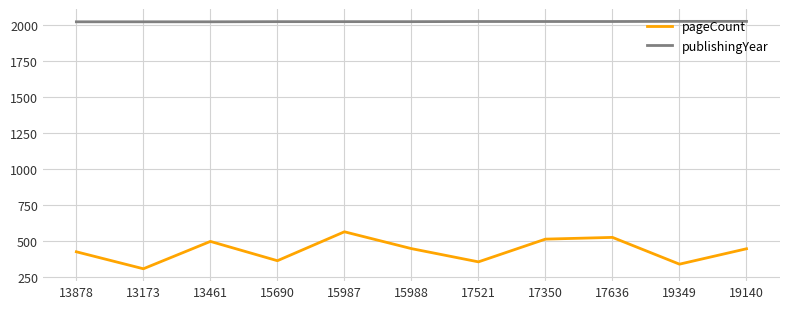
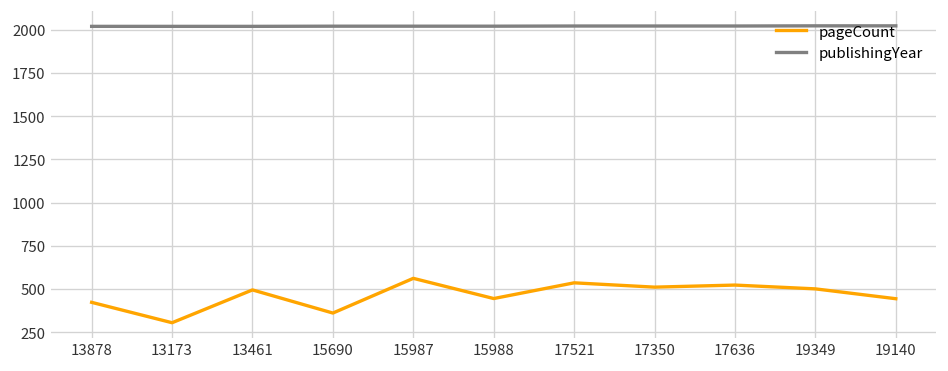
  {
    "pageCount": {
      "13878": 420,
      "13173": 300,
      "13461": 490,
      "15690": 360,
      "15987": 560,
      "15988": 440,
-     "17521": 350,
+     "17521": 540,
      "17350": 510,
      "17636": 520,
-     "19349": 340,
+     "19349": 500,
      "19140": 440
    },
    "publishingYear": {
      "13878": 2020,
      "13173": 2020,
      "13461": 2020,
      "15690": 2020,
      "15987": 2020,
      "15988": 2020,
      "17521": 2020,
      "17350": 2020,
      "17636": 2020,
      "19349": 2020,
      "19140": 2020
    }
  }
